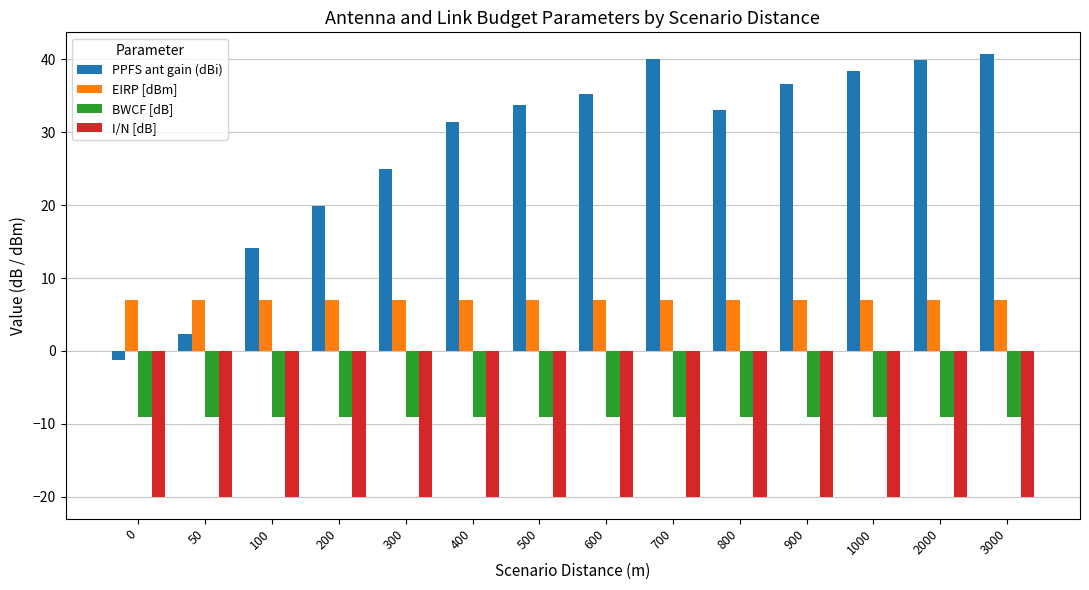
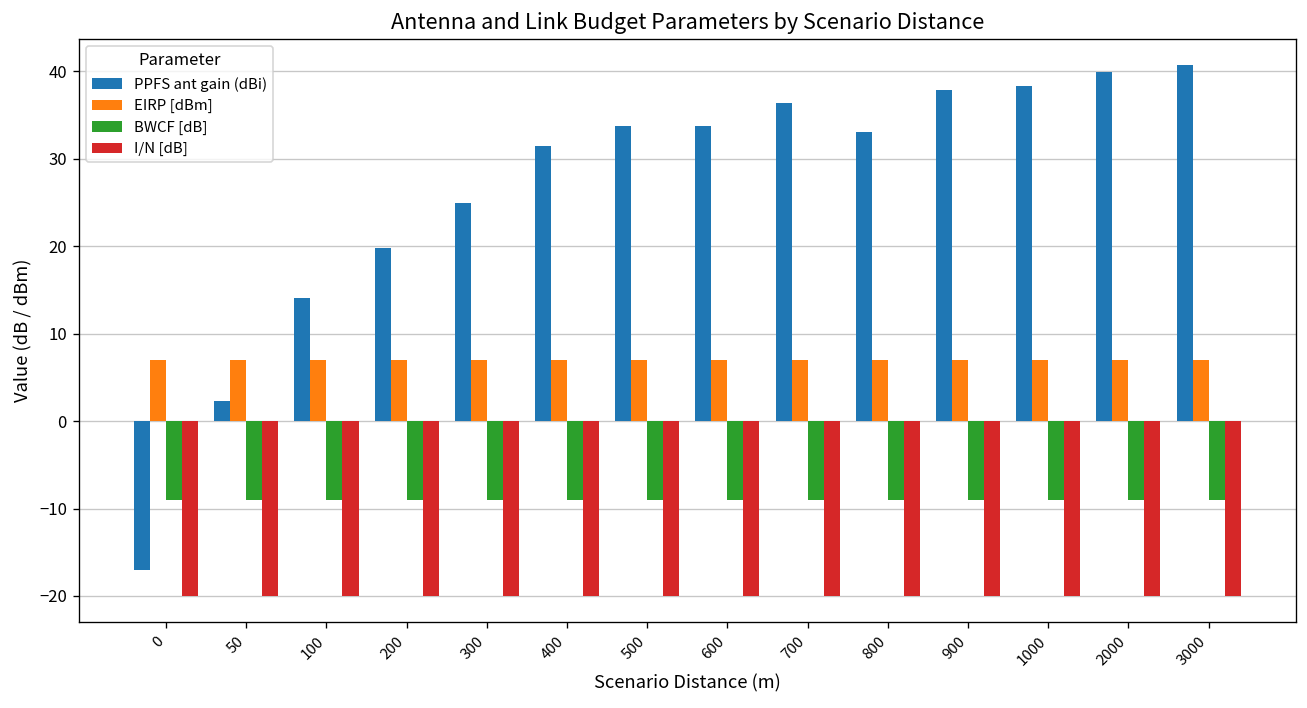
  {
    "PPFS ant gain (dBi)": {
-     "0": -1,
+     "0": -17,
      "50": 2,
      "100": 14,
      "200": 20,
      "300": 25,
      "400": 31,
      "500": 34,
-     "600": 35,
-     "700": 40,
+     "600": 34,
+     "700": 36,
      "800": 33,
-     "900": 37,
+     "900": 38,
      "1000": 38,
      "2000": 40,
      "3000": 41
    },
    "EIRP [dBm]": {
      "0": 7,
      "50": 7,
      "100": 7,
      "200": 7,
      "300": 7,
      "400": 7,
      "500": 7,
      "600": 7,
      "700": 7,
      "800": 7,
      "900": 7,
      "1000": 7,
      "2000": 7,
      "3000": 7
    },
    "BWCF [dB]": {
      "0": -9,
      "50": -9,
      "100": -9,
      "200": -9,
      "300": -9,
      "400": -9,
      "500": -9,
      "600": -9,
      "700": -9,
      "800": -9,
      "900": -9,
      "1000": -9,
      "2000": -9,
      "3000": -9
    },
    "I/N [dB]": {
      "0": -20,
      "50": -20,
      "100": -20,
      "200": -20,
      "300": -20,
      "400": -20,
      "500": -20,
      "600": -20,
      "700": -20,
      "800": -20,
      "900": -20,
      "1000": -20,
      "2000": -20,
      "3000": -20
    }
  }
